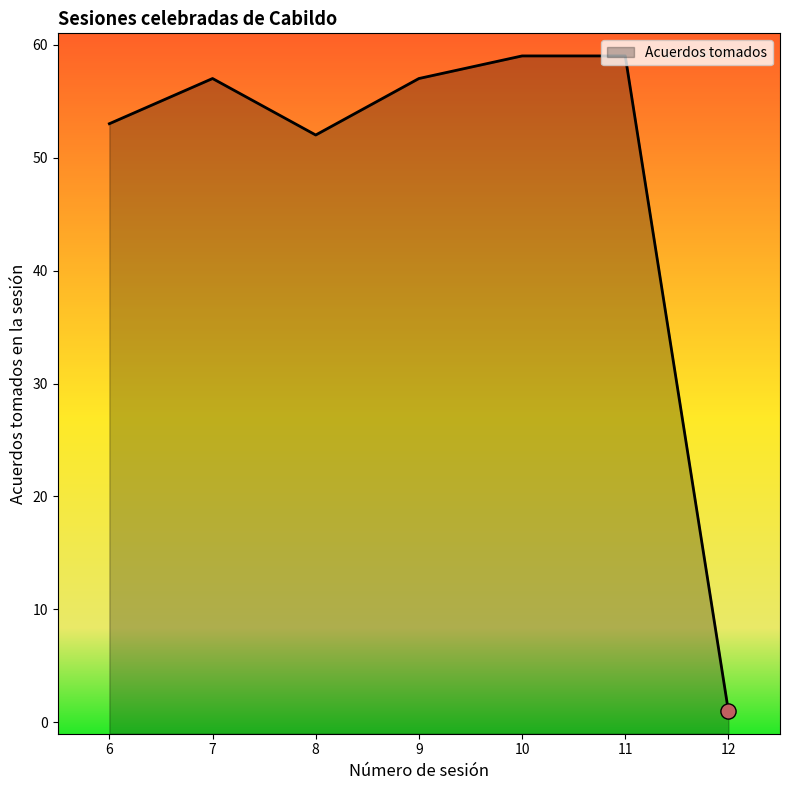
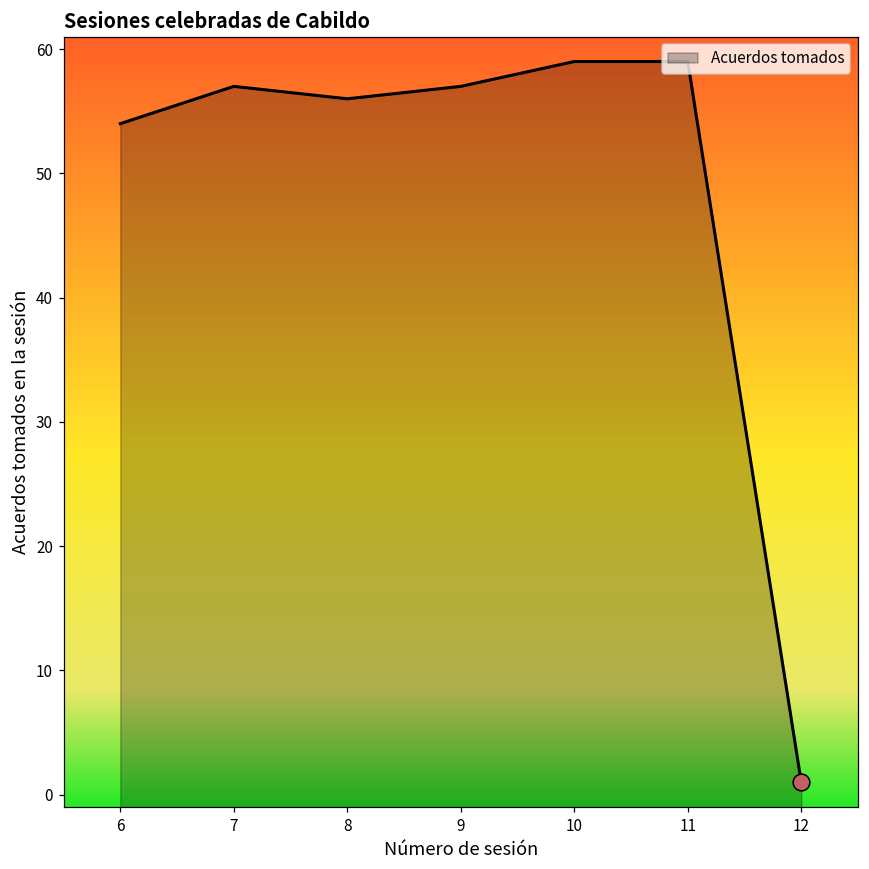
  {
    "Acuerdos tomados": {
-     "6": 53,
+     "6": 54,
      "7": 57,
-     "8": 52,
+     "8": 56,
      "9": 57,
      "10": 59
    }
  }
